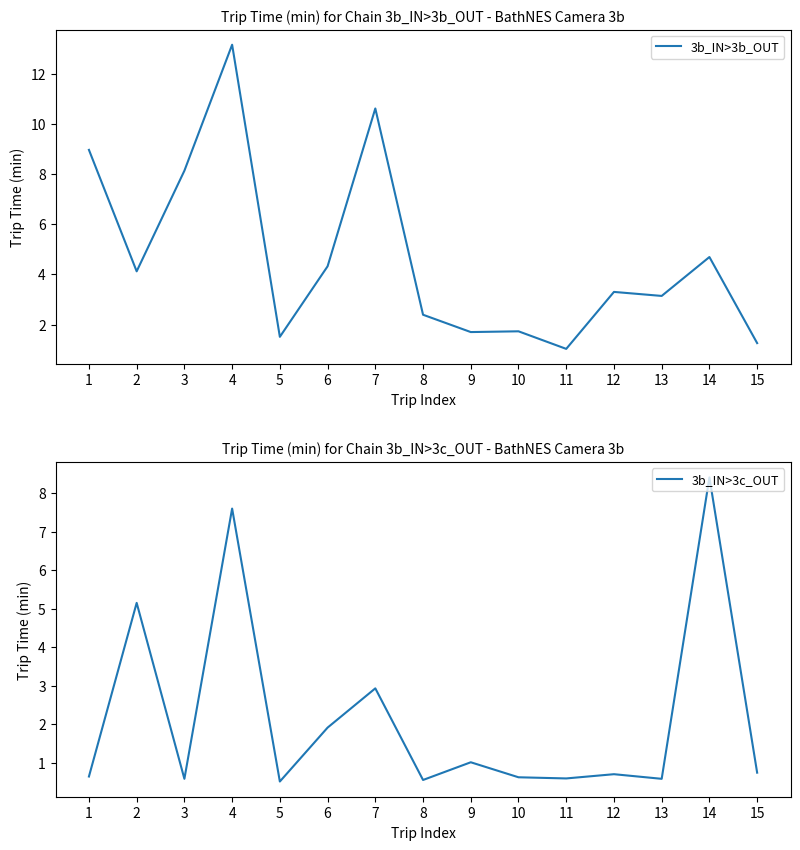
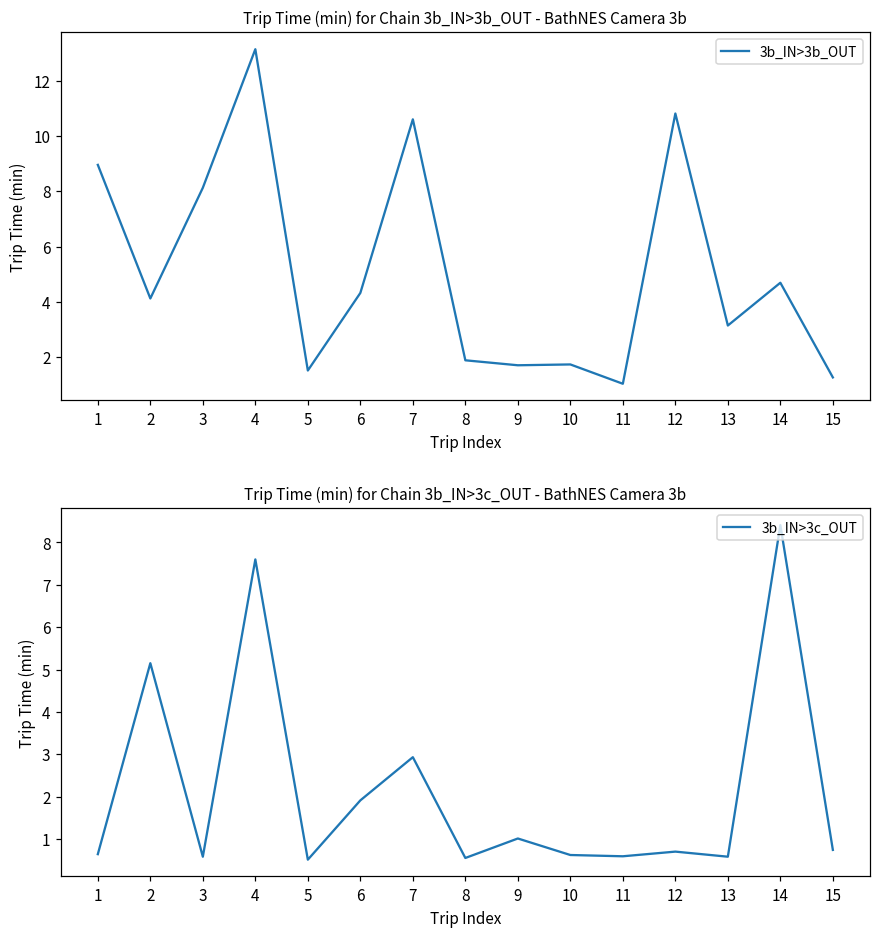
  {
    "Trip Time (min) for Chain 3b_IN>3b_OUT - BathNES Camera 3b": {
      "1": 9.0,
      "2": 4.1,
      "3": 8.1,
      "4": 13.2,
      "5": 1.5,
      "6": 4.3,
      "7": 10.6,
-     "8": 2.4,
+     "8": 1.9,
      "9": 1.7,
      "10": 1.7,
      "11": 1.0,
-     "12": 3.3,
+     "12": 10.8,
      "13": 3.1,
      "14": 4.7,
      "15": 1.3
    },
    "Trip Time (min) for Chain 3b_IN>3c_OUT - BathNES Camera 3b": {
      "1": 0.6,
      "2": 5.2,
      "3": 0.6,
      "4": 7.6,
      "5": 0.5,
      "6": 1.9,
      "7": 2.9,
      "8": 0.6,
      "9": 1.0,
      "10": 0.6,
      "11": 0.6,
      "12": 0.7,
      "13": 0.6,
      "15": 0.7
    }
  }
